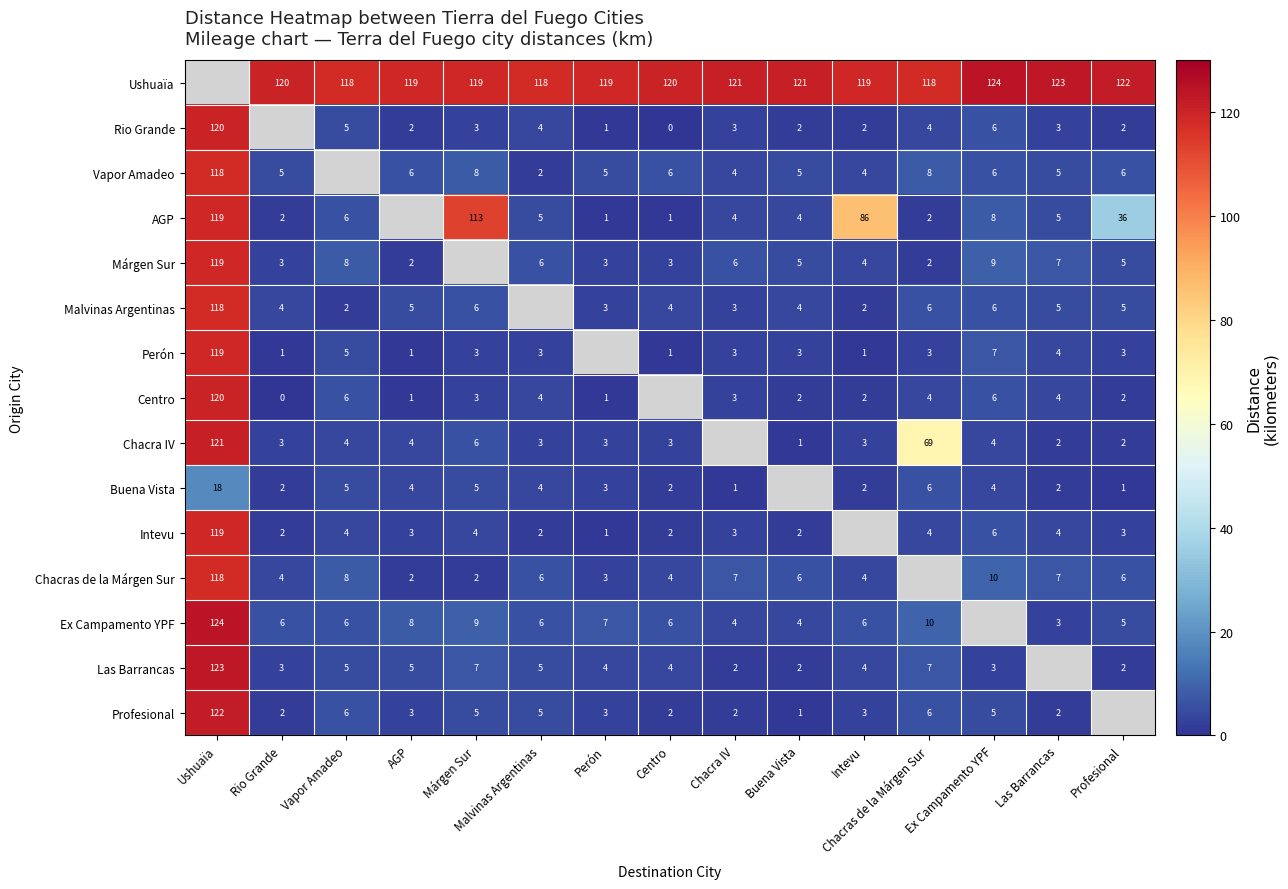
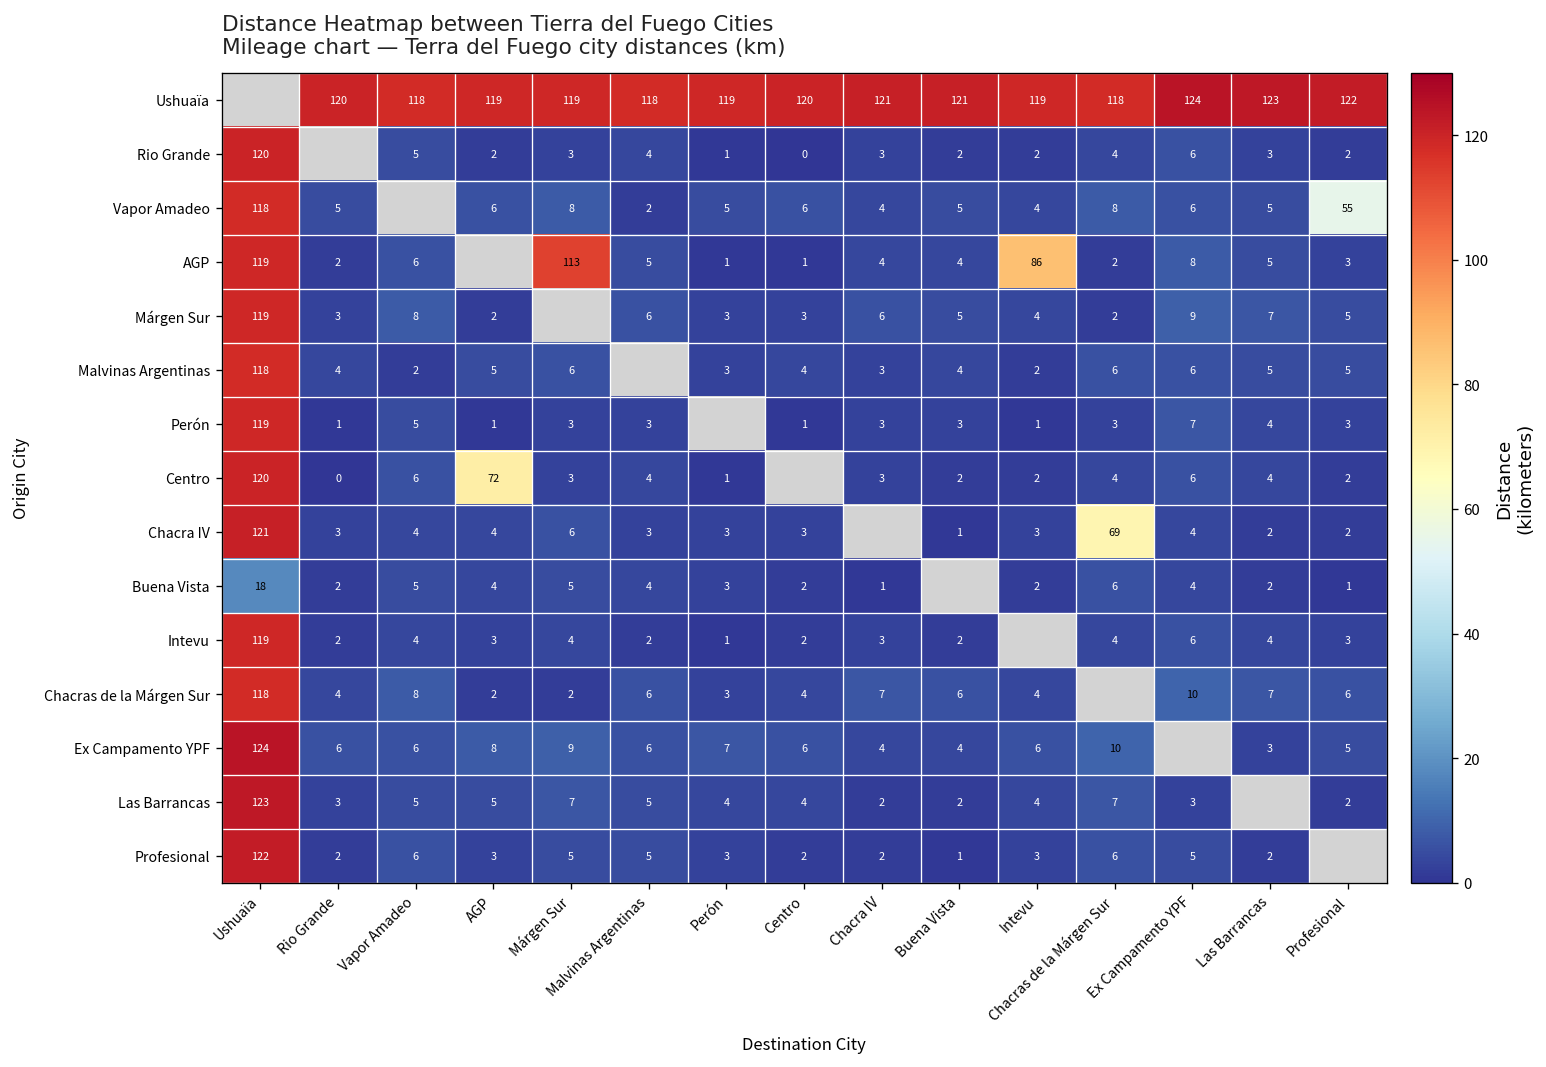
  {
    "Vapor Amadeo": {
      "Ushuaïa": 118,
      "Rio Grande": 5,
      "AGP": 6,
      "Márgen Sur": 8,
      "Malvinas Argentinas": 2,
      "Perón": 5,
      "Centro": 6,
      "Chacra IV": 4,
      "Buena Vista": 5,
      "Intevu": 4,
      "Chacras de la Márgen Sur": 8,
      "Ex Campamento YPF": 6,
      "Las Barrancas": 5,
-     "Profesional": 6
+     "Profesional": 55
    },
    "AGP": {
      "Ushuaïa": 119,
      "Rio Grande": 2,
      "Vapor Amadeo": 6,
      "Márgen Sur": 113,
      "Malvinas Argentinas": 5,
      "Perón": 1,
      "Centro": 1,
      "Chacra IV": 4,
      "Buena Vista": 4,
      "Intevu": 86,
      "Chacras de la Márgen Sur": 2,
      "Ex Campamento YPF": 8,
      "Las Barrancas": 5,
-     "Profesional": 36
+     "Profesional": 3
    },
    "Centro": {
      "Ushuaïa": 120,
      "Rio Grande": 0,
      "Vapor Amadeo": 6,
-     "AGP": 1,
+     "AGP": 72,
      "Márgen Sur": 3,
      "Malvinas Argentinas": 4,
      "Perón": 1,
      "Chacra IV": 3,
      "Buena Vista": 2,
      "Intevu": 2,
      "Chacras de la Márgen Sur": 4,
      "Ex Campamento YPF": 6,
      "Las Barrancas": 4,
      "Profesional": 2
    }
  }
